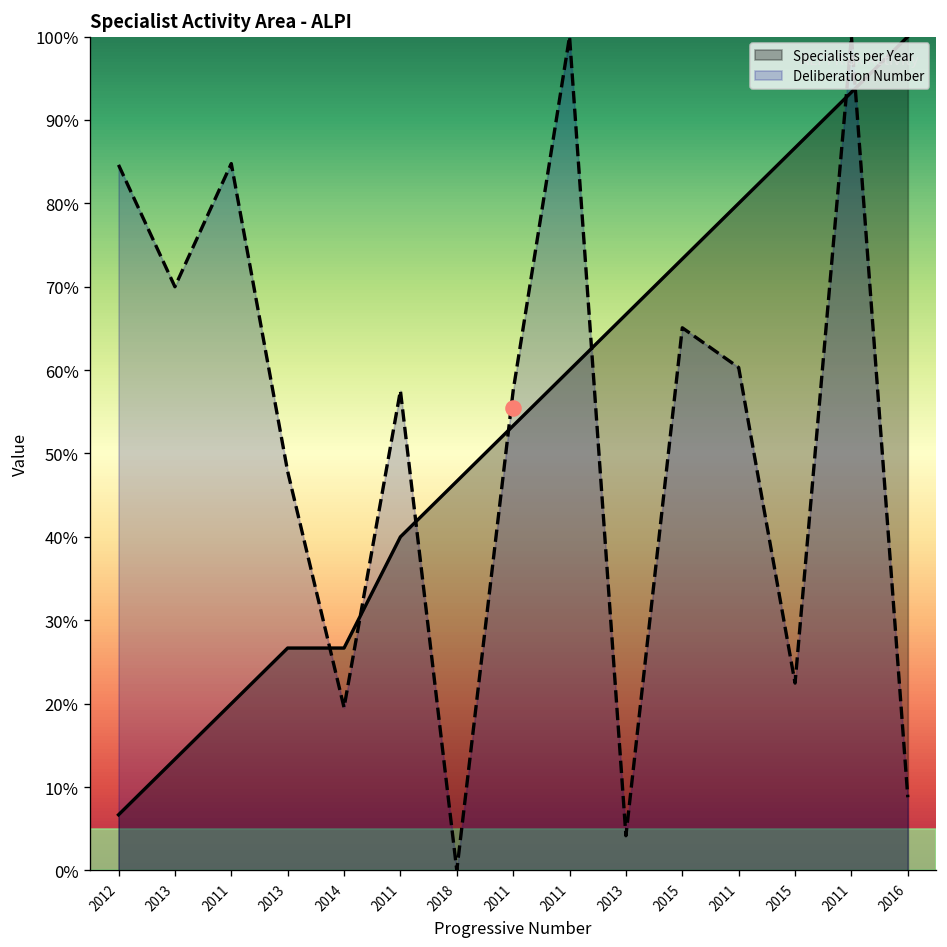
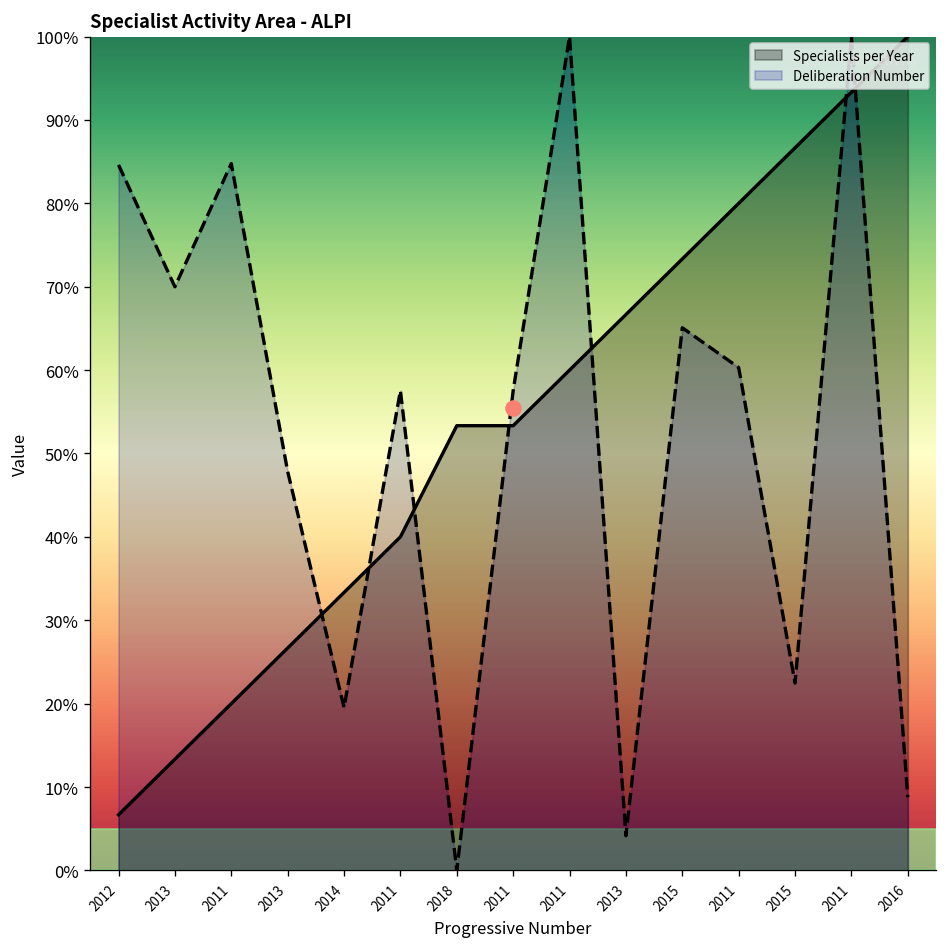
  {
    "Specialists per Year": {
      "2012": "7%",
-     "2014": "27%",
-     "2018": "47%",
+     "2014": "33%",
+     "2018": "53%",
      "2016": "100%"
    },
    "Deliberation Number": {
      "2012": "85%",
      "2014": "20%",
      "2016": "9%"
    }
  }
